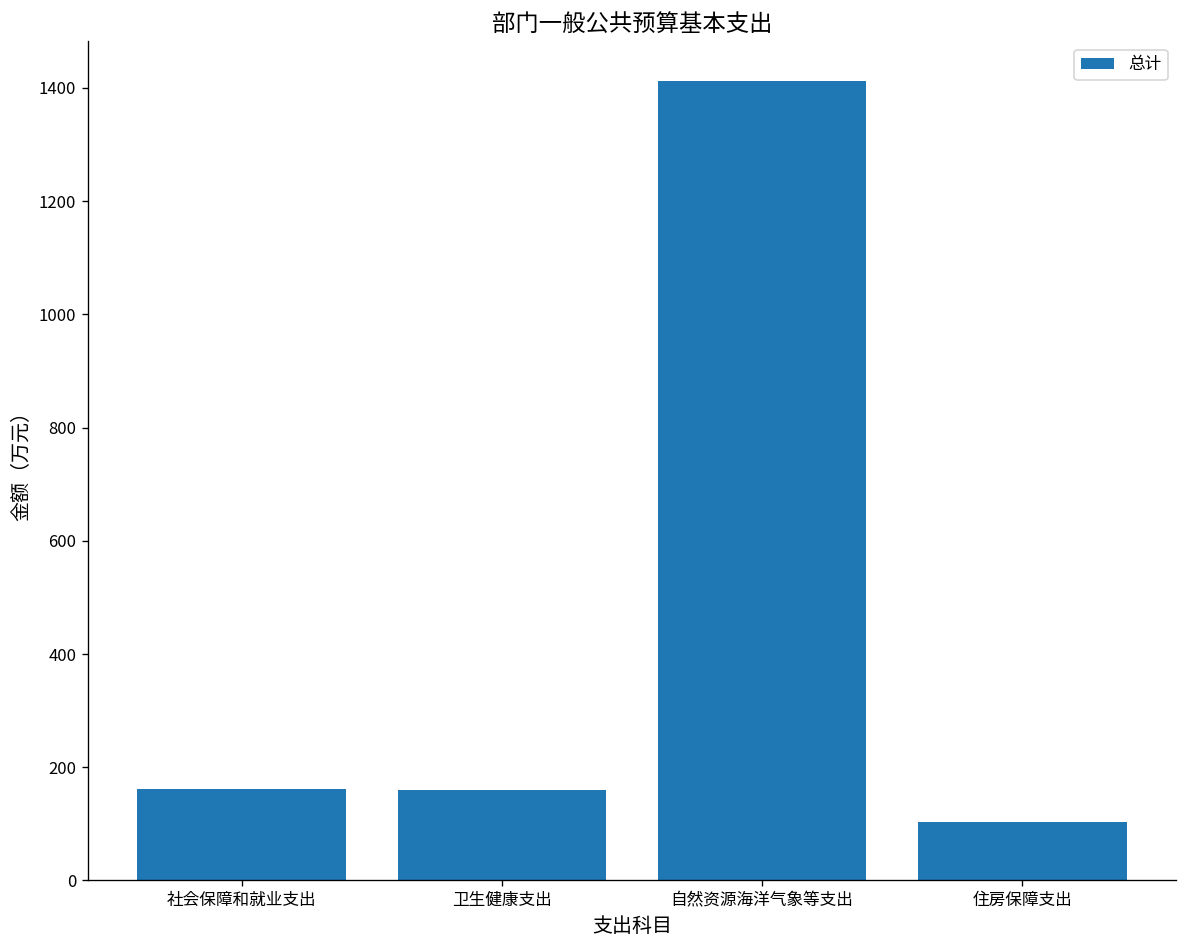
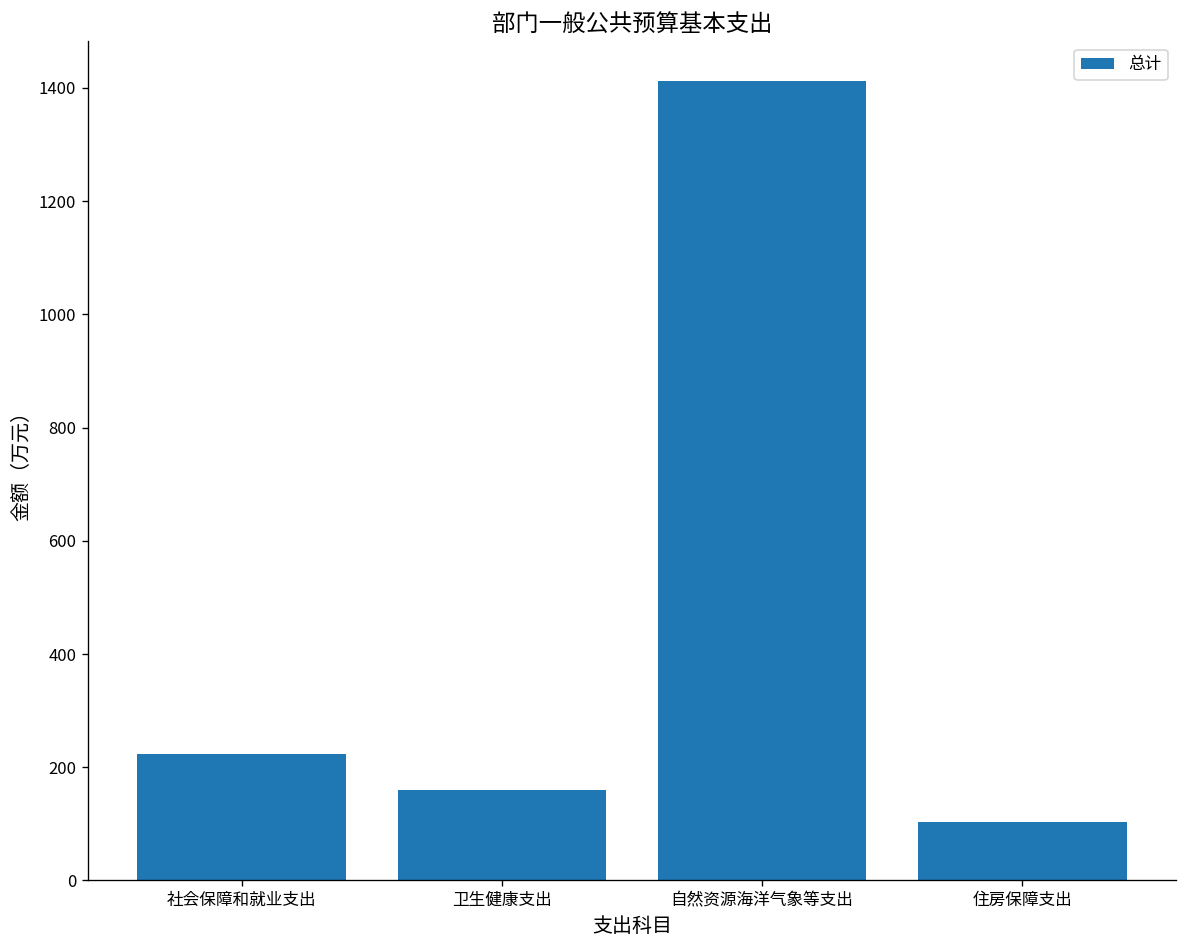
  {
-   "社会保障和就业支出": 160,
+   "社会保障和就业支出": 220,
    "卫生健康支出": 160,
    "自然资源海洋气象等支出": 1410,
    "住房保障支出": 100
  }
